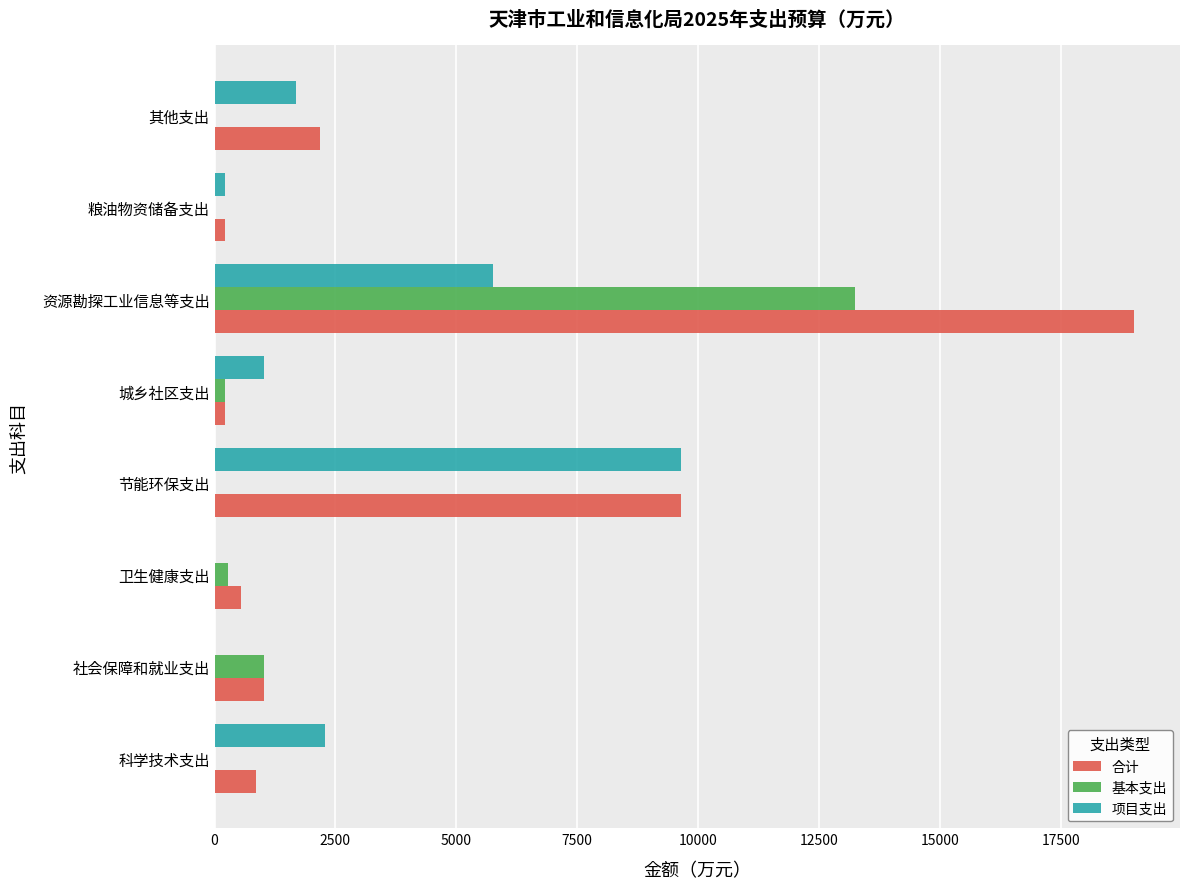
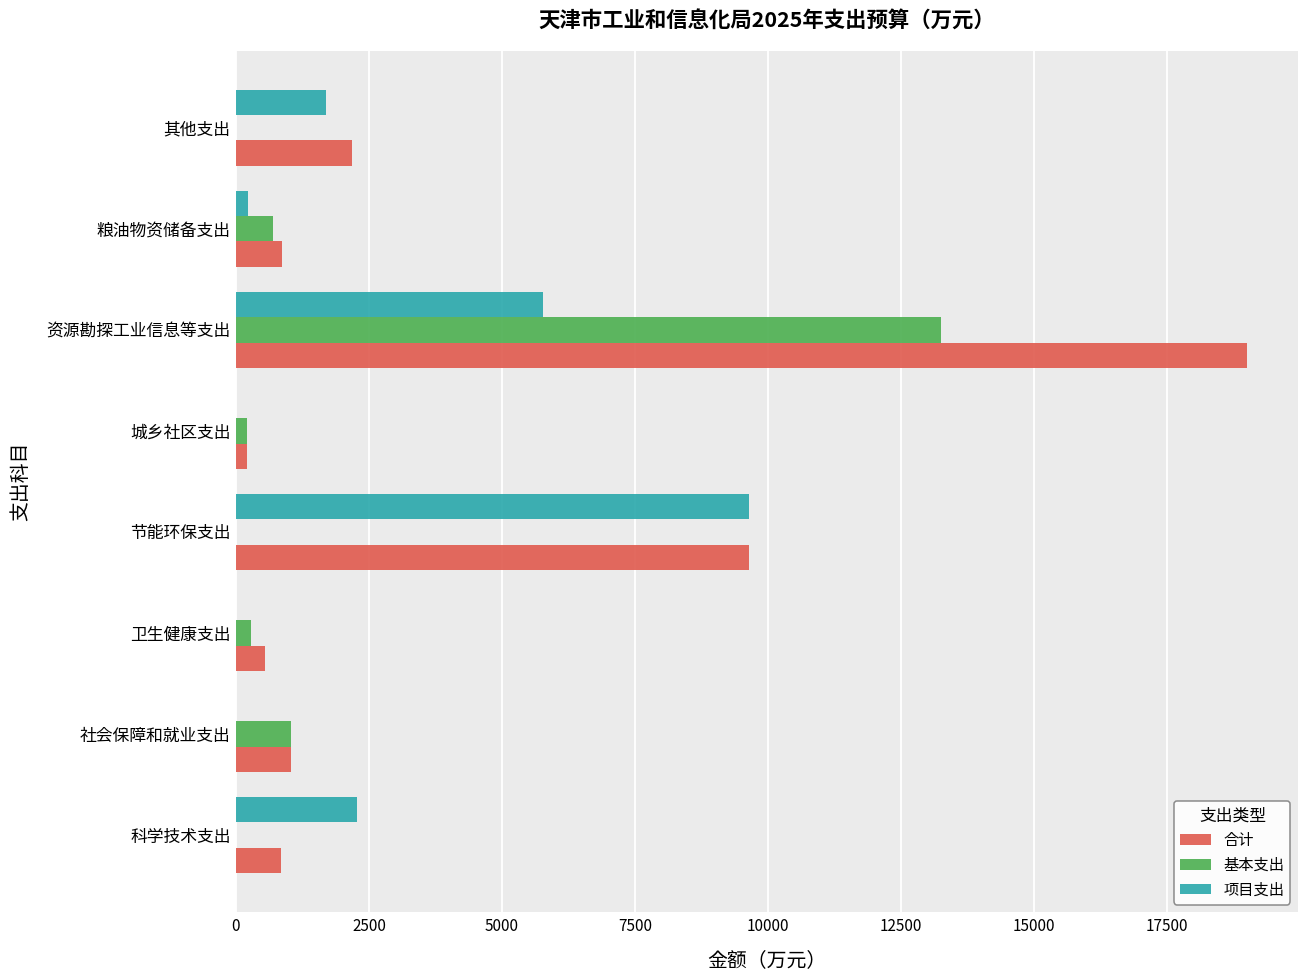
  {
    "合计": {
      "其他支出": 2200,
-     "粮油物资储备支出": 200,
+     "粮油物资储备支出": 900,
      "资源勘探工业信息等支出": 19000,
      "城乡社区支出": 200,
      "节能环保支出": 9600,
      "卫生健康支出": 600,
      "社会保障和就业支出": 1000,
      "科学技术支出": 900
    },
    "基本支出": {
      "其他支出": 0,
-     "粮油物资储备支出": 0,
+     "粮油物资储备支出": 700,
      "资源勘探工业信息等支出": 13200,
      "城乡社区支出": 200,
      "节能环保支出": 0,
      "卫生健康支出": 300,
      "社会保障和就业支出": 1000,
      "科学技术支出": 0
    },
    "项目支出": {
      "其他支出": 1700,
      "粮油物资储备支出": 200,
      "资源勘探工业信息等支出": 5800,
-     "城乡社区支出": 1000,
+     "城乡社区支出": 0,
      "节能环保支出": 9600,
      "卫生健康支出": 0,
      "社会保障和就业支出": 0,
      "科学技术支出": 2300
    }
  }
